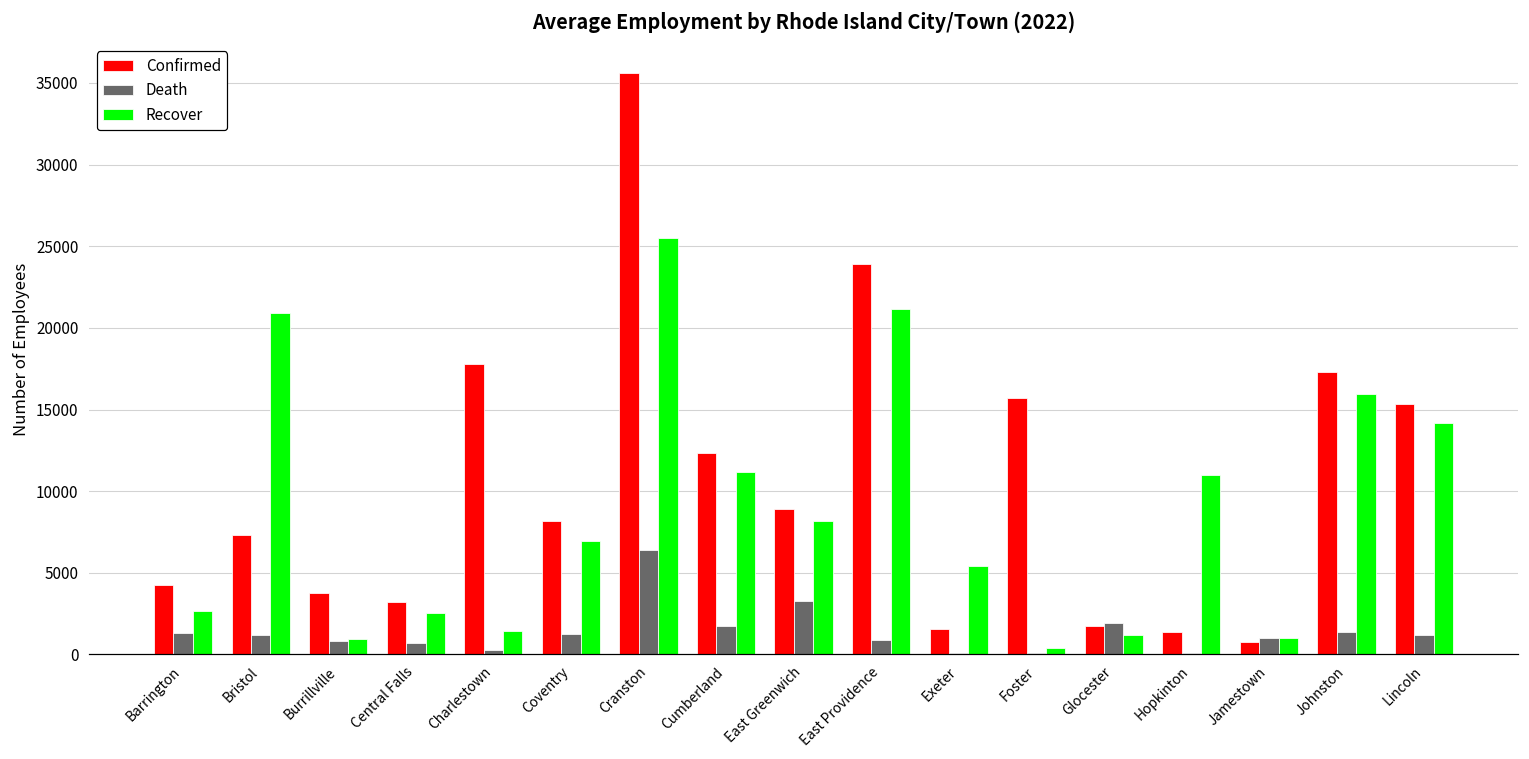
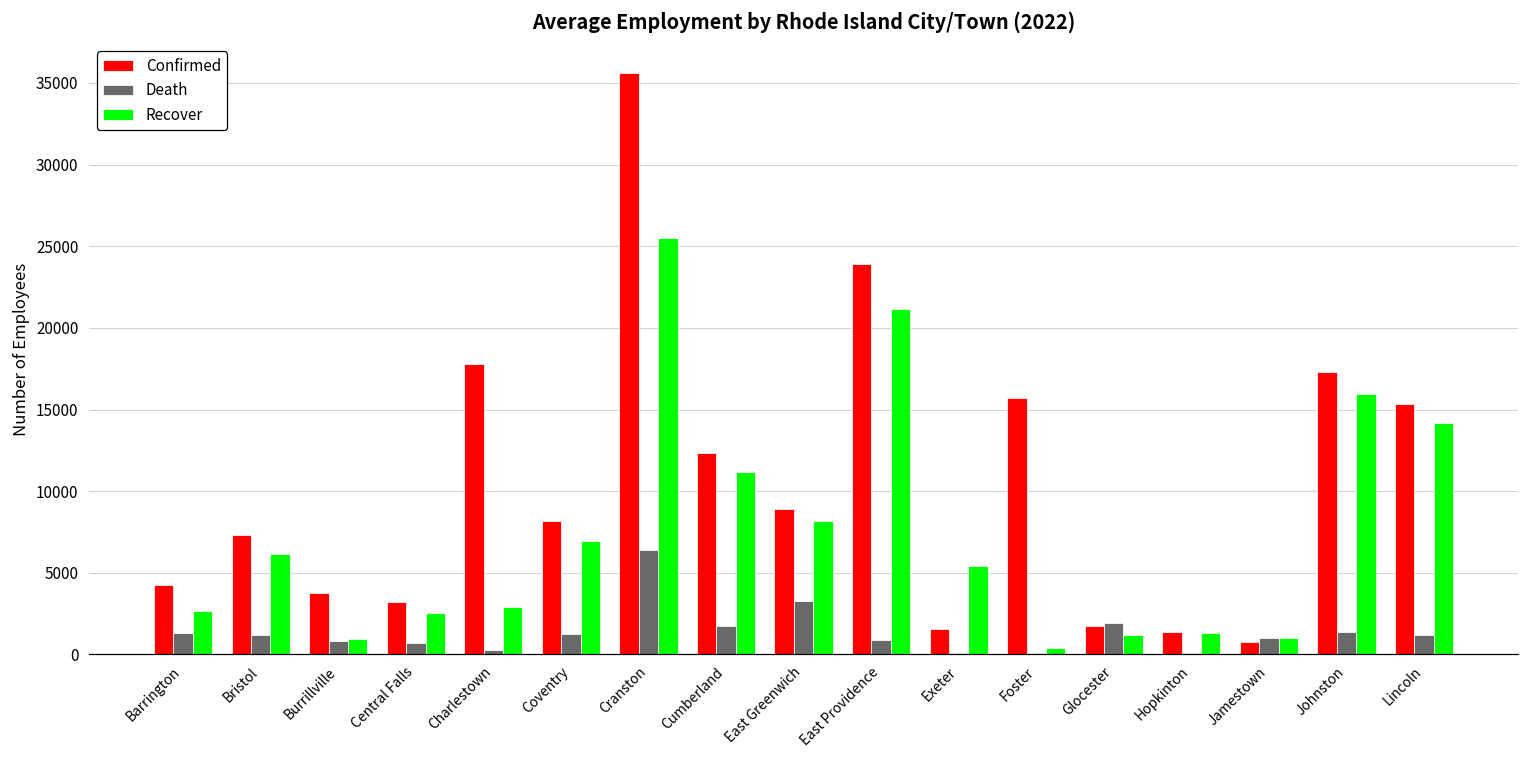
  {
    "Confirmed": {
      "Barrington": 4300,
      "Bristol": 7300,
      "Burrillville": 3800,
      "Central Falls": 3200,
      "Charlestown": 17800,
      "Coventry": 8200,
      "Cranston": 35600,
      "Cumberland": 12300,
      "East Greenwich": 8900,
      "East Providence": 23900,
      "Exeter": 1500,
      "Foster": 15700,
      "Glocester": 1700,
      "Hopkinton": 1400,
      "Jamestown": 800,
      "Johnston": 17300,
      "Lincoln": 15400
    },
    "Death": {
      "Barrington": 1300,
      "Bristol": 1200,
      "Burrillville": 800,
      "Central Falls": 700,
      "Charlestown": 200,
      "Coventry": 1200,
      "Cranston": 6400,
      "Cumberland": 1700,
      "East Greenwich": 3300,
      "East Providence": 900,
      "Glocester": 1900,
      "Jamestown": 1000,
      "Johnston": 1400,
      "Lincoln": 1200
    },
    "Recover": {
      "Barrington": 2700,
-     "Bristol": 20900,
+     "Bristol": 6100,
      "Burrillville": 900,
      "Central Falls": 2500,
-     "Charlestown": 1400,
+     "Charlestown": 2900,
      "Coventry": 7000,
      "Cranston": 25500,
      "Cumberland": 11200,
      "East Greenwich": 8200,
      "East Providence": 21200,
      "Exeter": 5400,
      "Foster": 400,
      "Glocester": 1200,
-     "Hopkinton": 11000,
+     "Hopkinton": 1300,
      "Jamestown": 1000,
      "Johnston": 15900,
      "Lincoln": 14200
    }
  }
